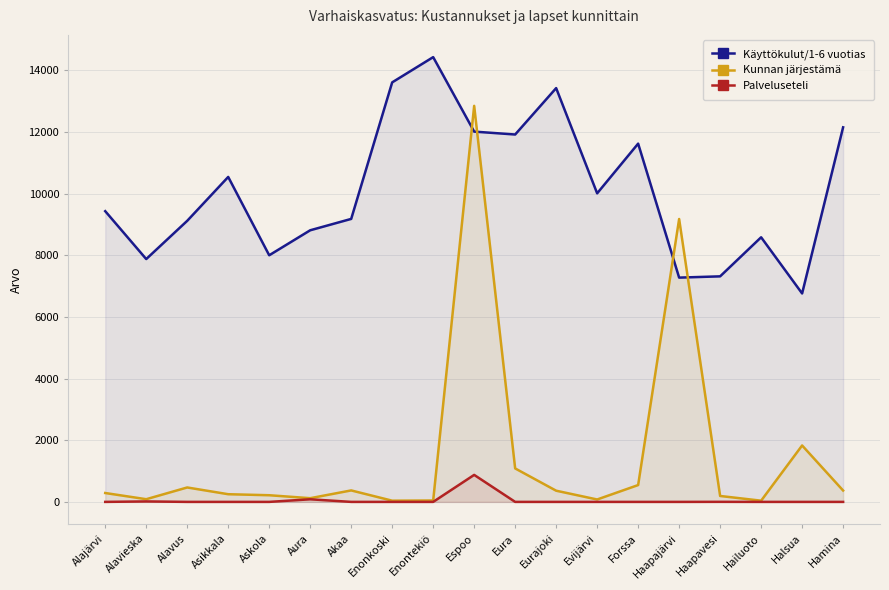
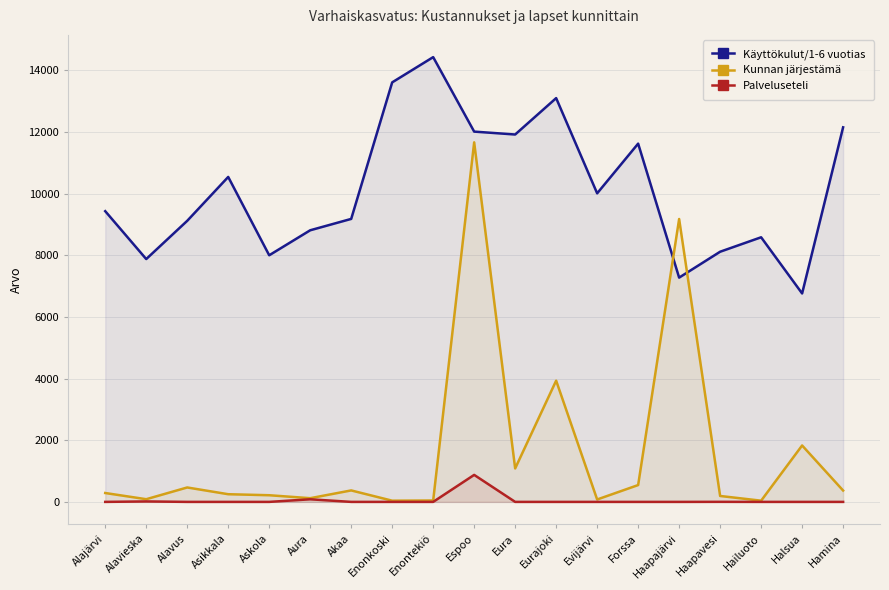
  {
    "Käyttökulut/1-6 vuotias": {
      "Alajärvi": 9400,
      "Alavieska": 7900,
      "Alavus": 9100,
      "Asikkala": 10500,
      "Askola": 8000,
      "Aura": 8800,
      "Akaa": 9200,
      "Enonkoski": 13600,
      "Enontekiö": 14400,
      "Espoo": 12000,
      "Eura": 11900,
-     "Eurajoki": 13400,
+     "Eurajoki": 13100,
      "Evijärvi": 10000,
      "Forssa": 11600,
      "Haapajärvi": 7300,
-     "Haapavesi": 7300,
+     "Haapavesi": 8100,
      "Hailuoto": 8600,
      "Halsua": 6800,
      "Hamina": 12200
    },
    "Kunnan järjestämä": {
      "Alajärvi": 300,
      "Alavus": 500,
      "Asikkala": 200,
      "Askola": 200,
      "Akaa": 400,
-     "Espoo": 12900,
+     "Espoo": 11700,
      "Eura": 1100,
-     "Eurajoki": 400,
+     "Eurajoki": 3900,
      "Forssa": 500,
      "Haapajärvi": 9200,
      "Haapavesi": 200,
      "Halsua": 1800,
      "Hamina": 400
    },
    "Palveluseteli": {
      "Alajärvi": 0,
      "Alavus": 0,
      "Asikkala": 0,
      "Askola": 0,
      "Akaa": 0,
      "Espoo": 900,
      "Eura": 0,
      "Eurajoki": 0,
      "Forssa": 0,
      "Haapajärvi": 0,
      "Haapavesi": 0,
      "Halsua": 0,
      "Hamina": 0
    }
  }
